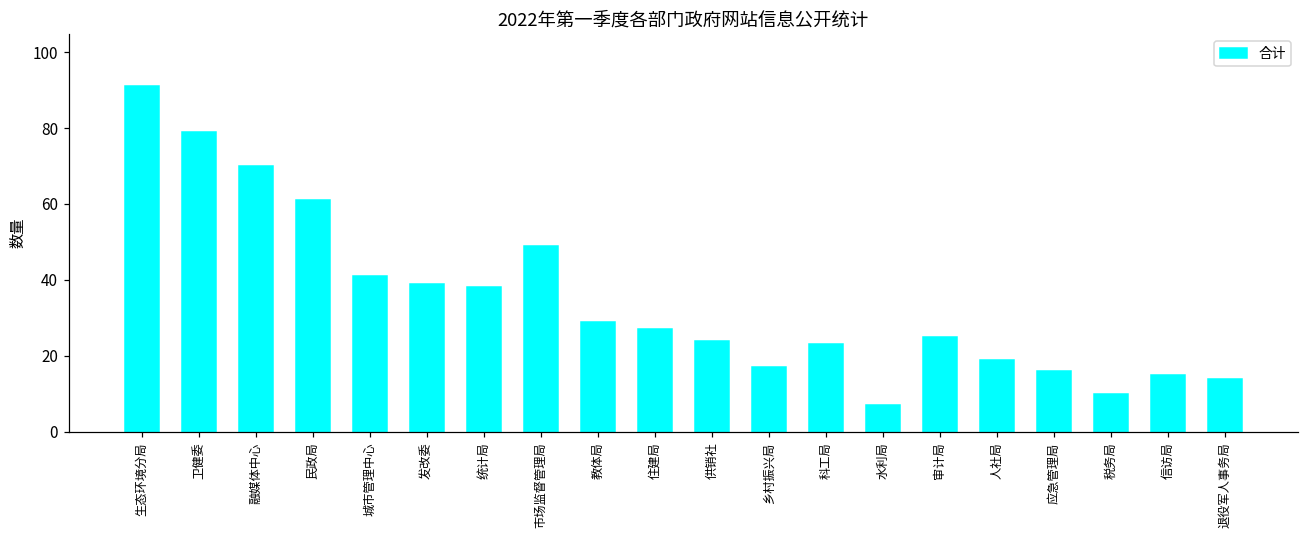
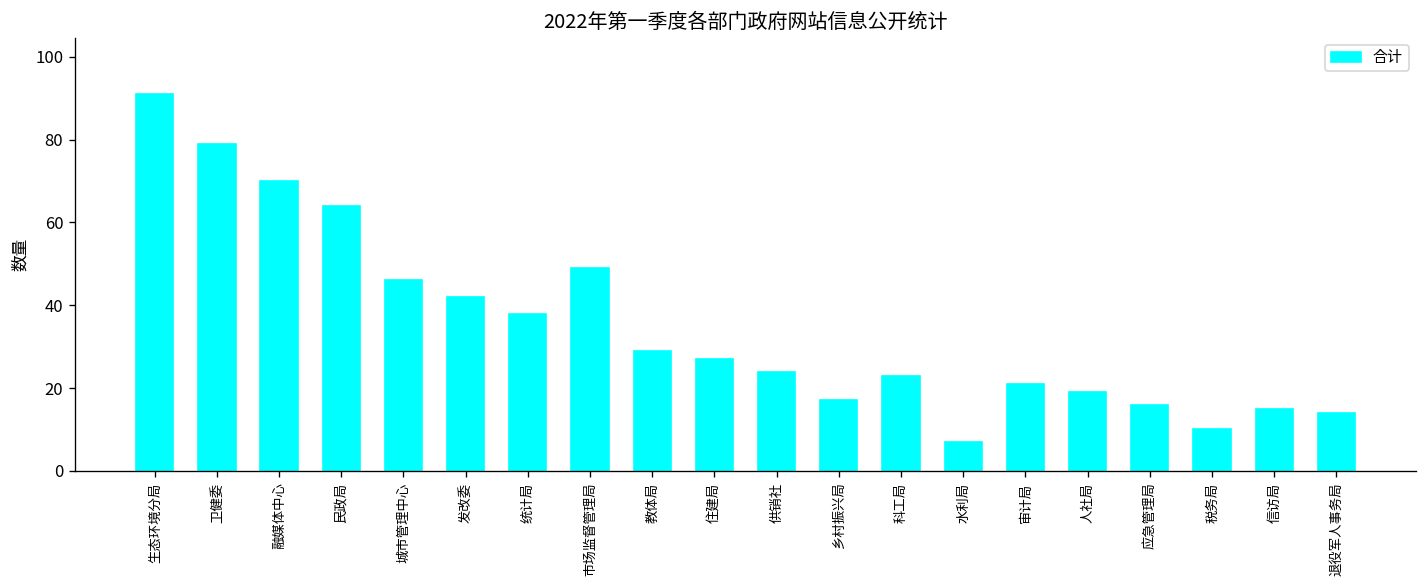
  {
    "生态环境分局": 91,
    "卫健委": 79,
    "融媒体中心": 70,
-   "民政局": 61,
-   "城市管理中心": 41,
-   "发改委": 39,
+   "民政局": 64,
+   "城市管理中心": 46,
+   "发改委": 42,
    "统计局": 38,
    "市场监督管理局": 49,
    "教体局": 29,
    "住建局": 27,
    "供销社": 24,
    "乡村振兴局": 17,
    "科工局": 23,
    "水利局": 7,
-   "审计局": 25,
+   "审计局": 21,
    "人社局": 19,
    "应急管理局": 16,
    "税务局": 10,
    "信访局": 15,
    "退役军人事务局": 14
  }
